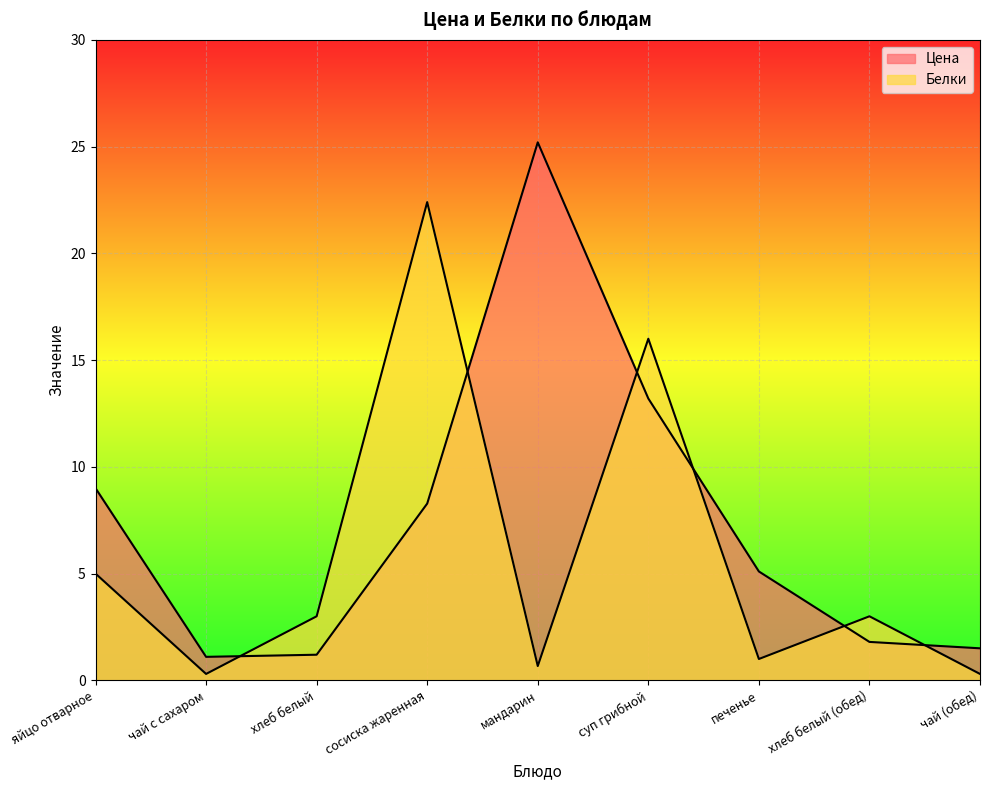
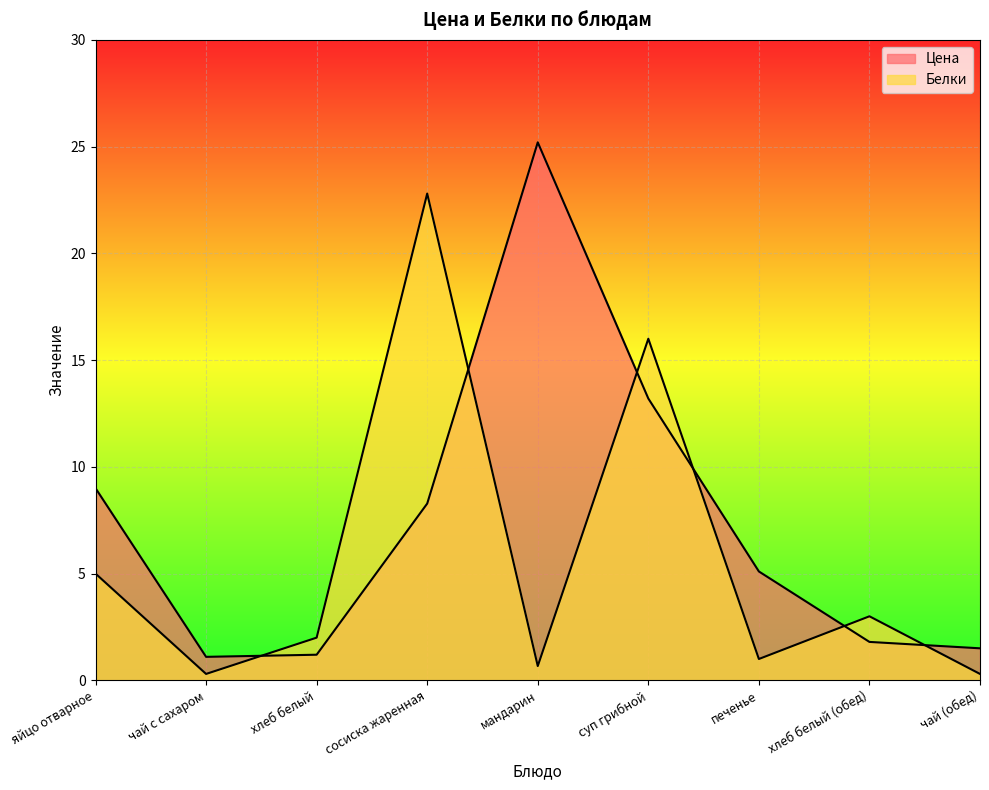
  {
    "Цена": {
      "яйцо отварное": 9.0,
      "чай с сахаром": 1.1,
      "хлеб белый": 1.2,
      "сосиска жаренная": 8.3,
      "мандарин": 25.2,
      "суп грибной": 13.2,
      "печенье": 5.1,
      "хлеб белый (обед)": 1.8,
      "чай (обед)": 1.5
    },
    "Белки": {
      "яйцо отварное": 5.0,
      "чай с сахаром": 0.3,
-     "хлеб белый": 3,
-     "сосиска жаренная": 22.4,
+     "хлеб белый": 2,
+     "сосиска жаренная": 22.8,
      "мандарин": 0.7,
      "суп грибной": 16.0,
      "печенье": 1.0,
      "хлеб белый (обед)": 3.0,
      "чай (обед)": 0.3
    }
  }
